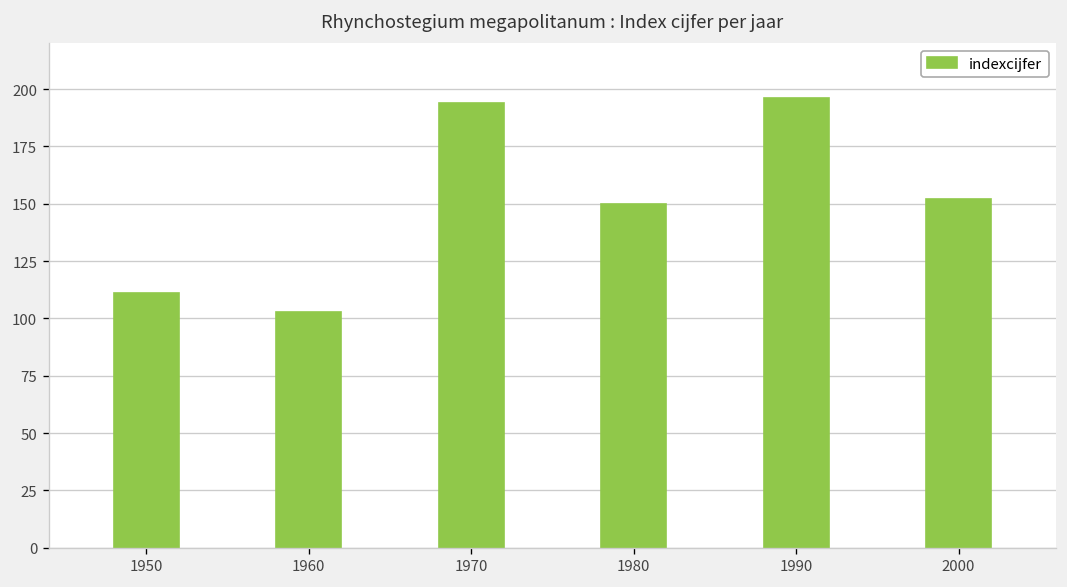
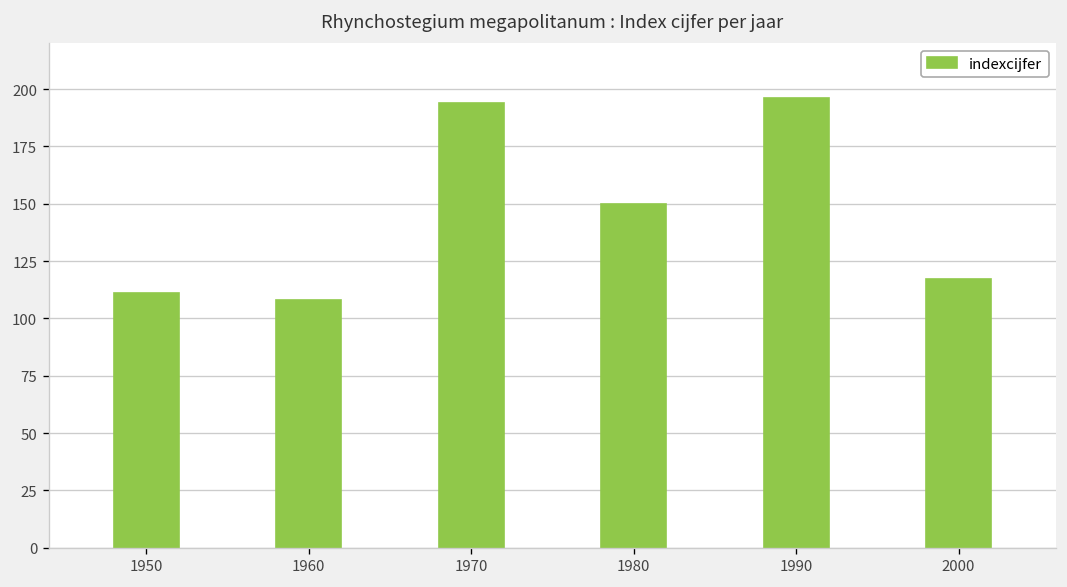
  {
    "1950": 111,
-   "1960": 103,
+   "1960": 108,
    "1970": 194,
    "1980": 150,
    "1990": 196,
-   "2000": 152
+   "2000": 117
  }
